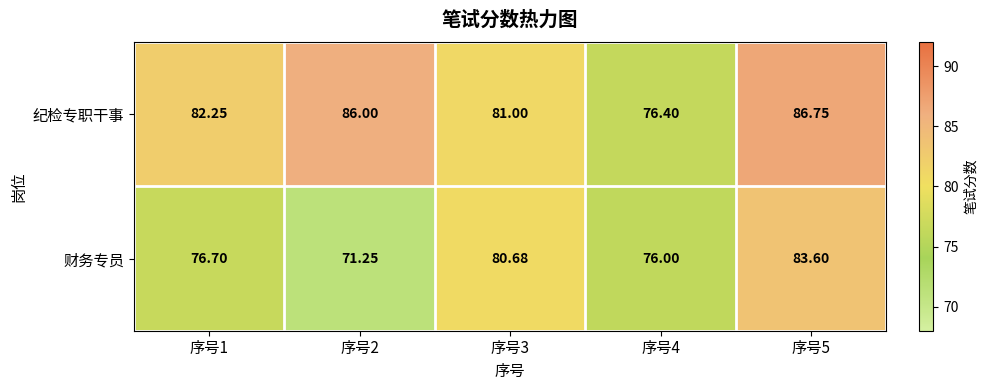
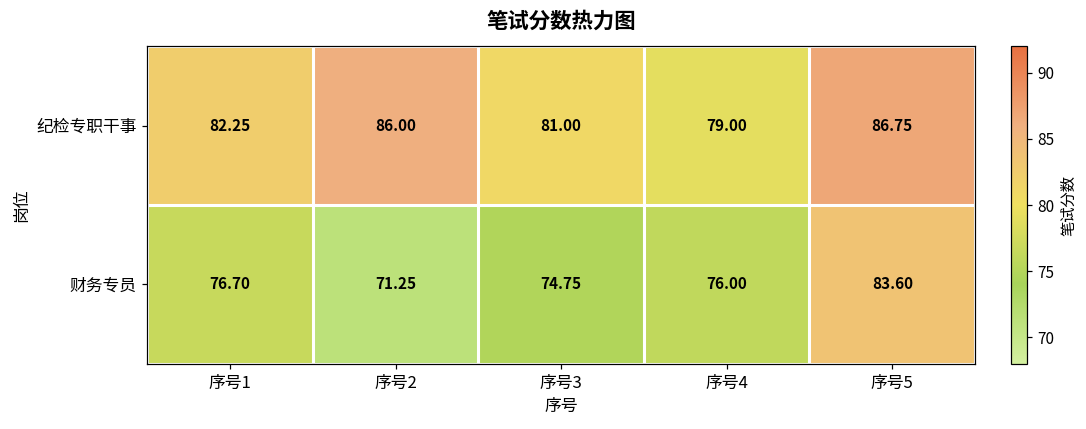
  {
    "纪检专职干事": {
      "序号1": 82.25,
      "序号2": 86.00,
      "序号3": 81.00,
-     "序号4": 76.40,
+     "序号4": 79.00,
      "序号5": 86.75
    },
    "财务专员": {
      "序号1": 76.70,
      "序号2": 71.25,
-     "序号3": 80.68,
+     "序号3": 74.75,
      "序号4": 76.00,
      "序号5": 83.60
    }
  }
